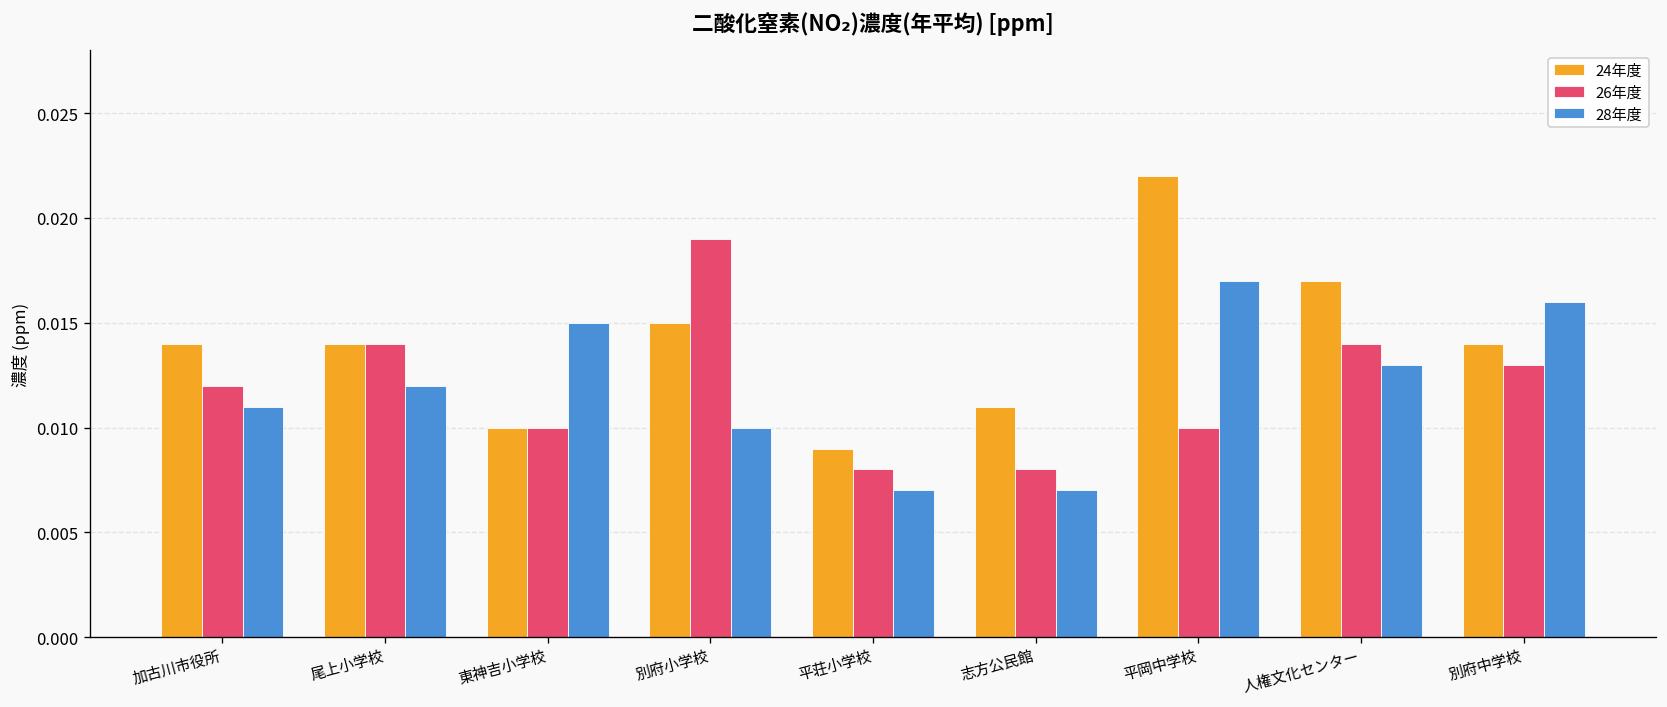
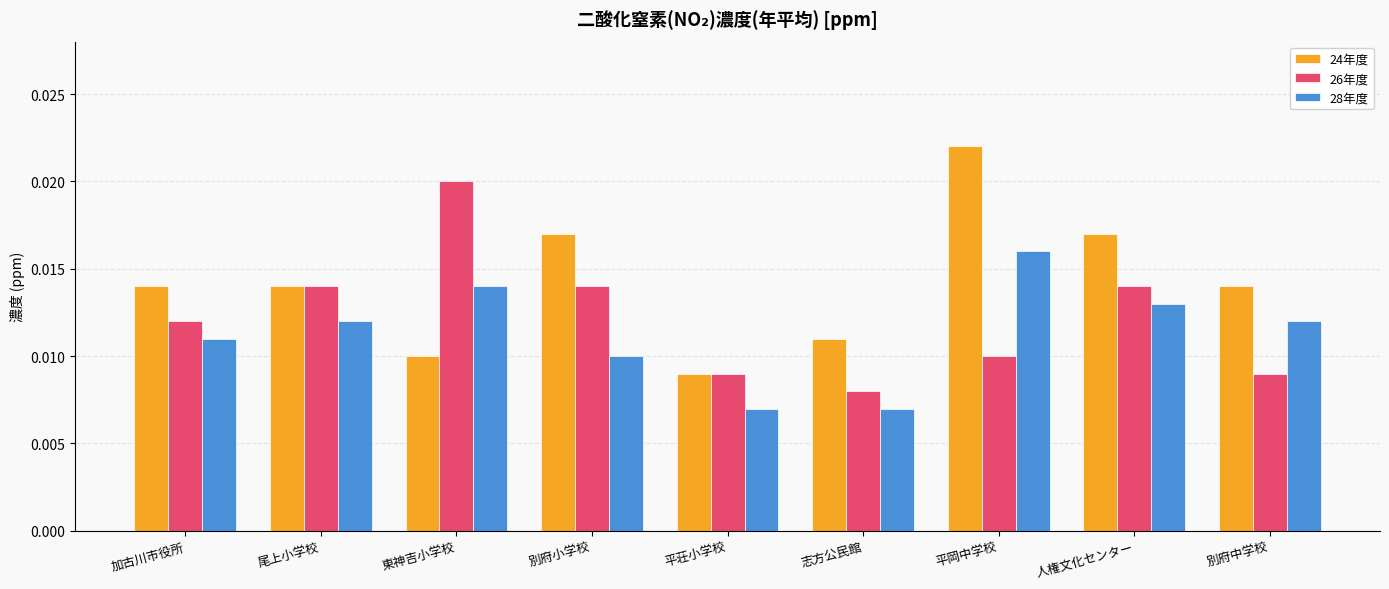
  {
    "24年度": {
      "加古川市役所": 0.014,
      "尾上小学校": 0.014,
      "東神吉小学校": 0.010,
-     "別府小学校": 0.015,
+     "別府小学校": 0.017,
      "平荘小学校": 0.009,
      "志方公民館": 0.011,
      "平岡中学校": 0.022,
      "人権文化センター": 0.017,
      "別府中学校": 0.014
    },
    "26年度": {
      "加古川市役所": 0.012,
      "尾上小学校": 0.014,
-     "東神吉小学校": 0.01,
-     "別府小学校": 0.019,
-     "平荘小学校": 0.008,
+     "東神吉小学校": 0.02,
+     "別府小学校": 0.014,
+     "平荘小学校": 0.009,
      "志方公民館": 0.008,
      "平岡中学校": 0.010,
      "人権文化センター": 0.014,
-     "別府中学校": 0.013
+     "別府中学校": 0.009
    },
    "28年度": {
      "加古川市役所": 0.011,
      "尾上小学校": 0.012,
-     "東神吉小学校": 0.015,
+     "東神吉小学校": 0.014,
      "別府小学校": 0.010,
      "平荘小学校": 0.007,
      "志方公民館": 0.007,
-     "平岡中学校": 0.017,
+     "平岡中学校": 0.016,
      "人権文化センター": 0.013,
-     "別府中学校": 0.016
+     "別府中学校": 0.012
    }
  }
